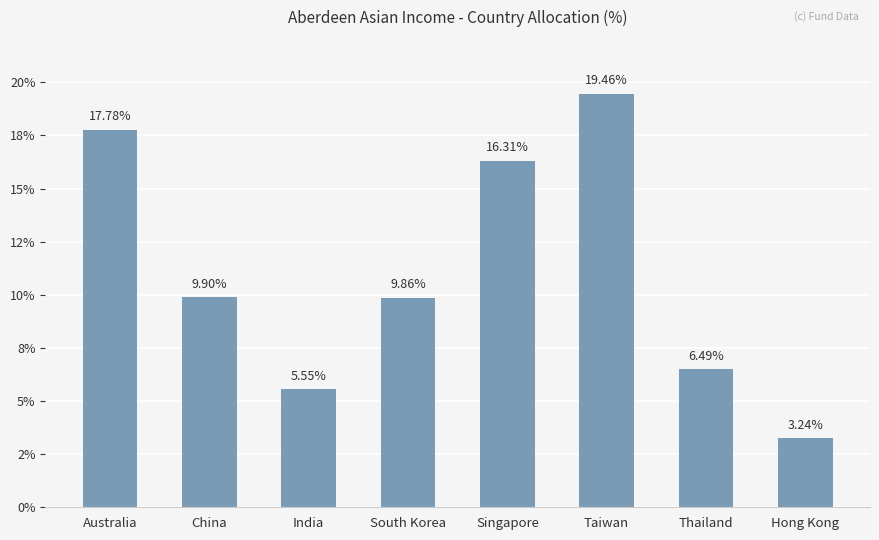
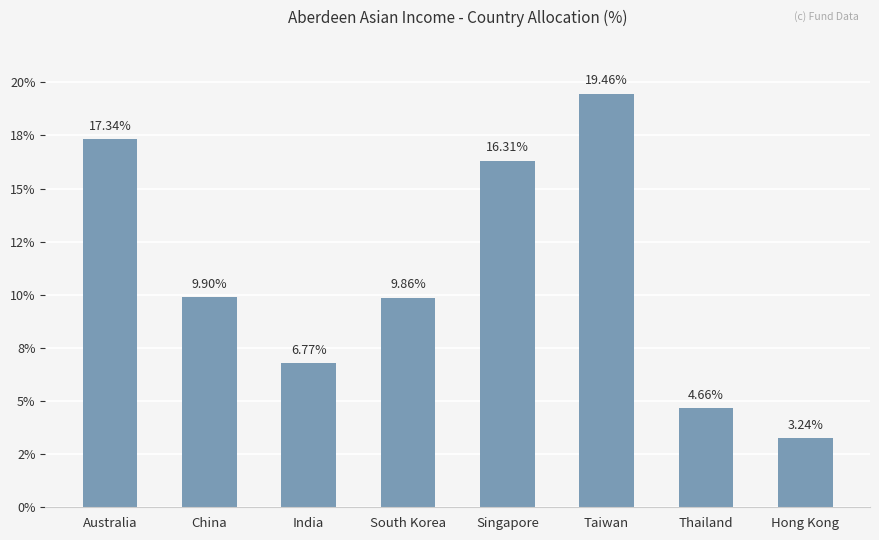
  {
-   "Australia": "17.78%",
+   "Australia": "17.34%",
    "China": "9.90%",
-   "India": "5.55%",
+   "India": "6.77%",
    "South Korea": "9.86%",
    "Singapore": "16.31%",
    "Taiwan": "19.46%",
-   "Thailand": "6.49%",
+   "Thailand": "4.66%",
    "Hong Kong": "3.24%"
  }
